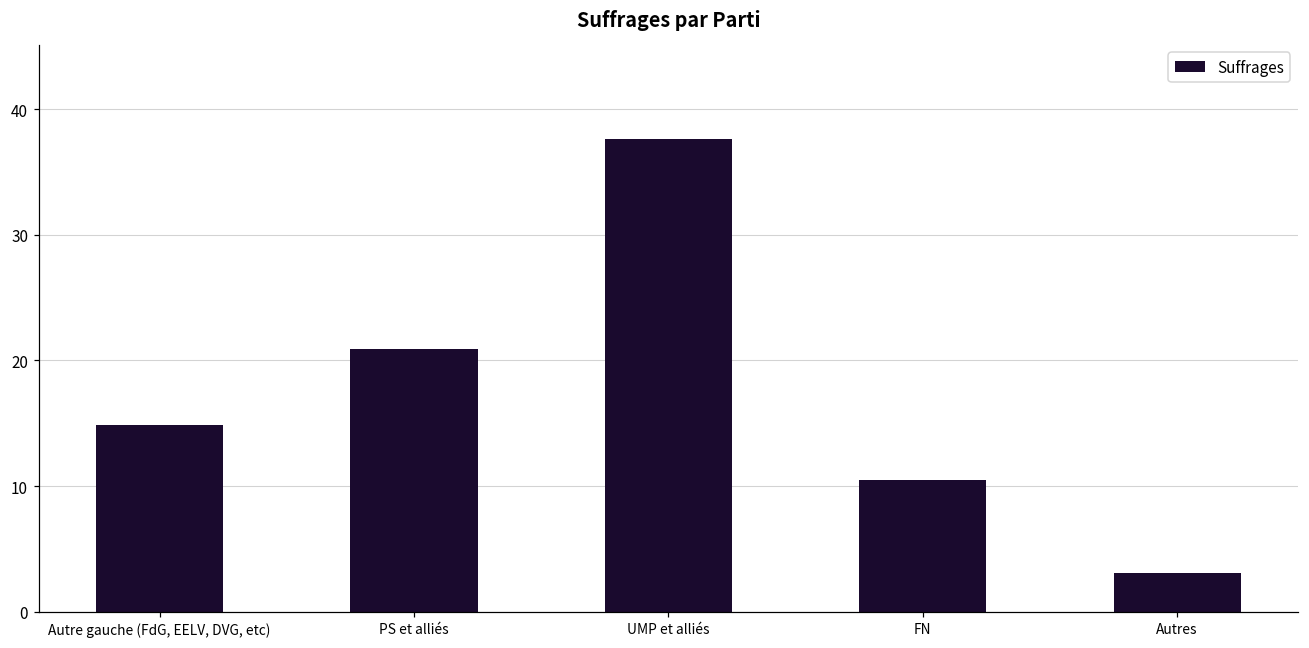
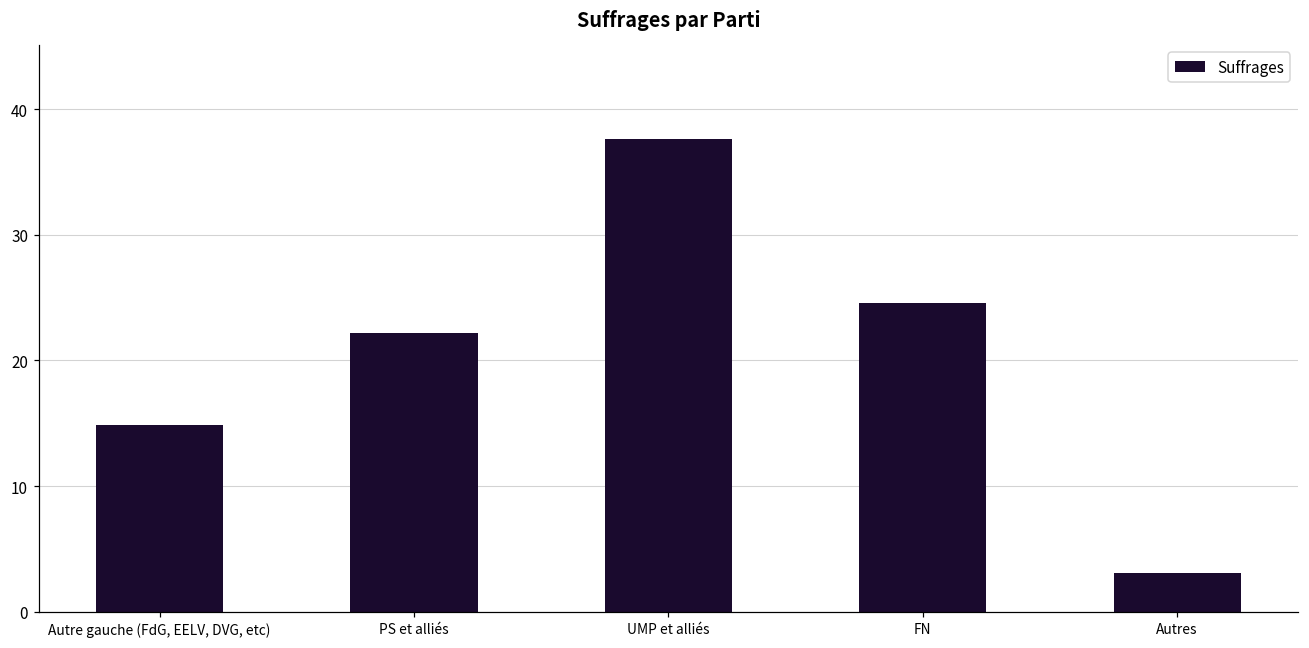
  {
    "Autre gauche (FdG, EELV, DVG, etc)": 14.9,
-   "PS et alliés": 20.9,
+   "PS et alliés": 22.2,
    "UMP et alliés": 37.6,
-   "FN": 10.5,
+   "FN": 24.6,
    "Autres": 3.1
  }
